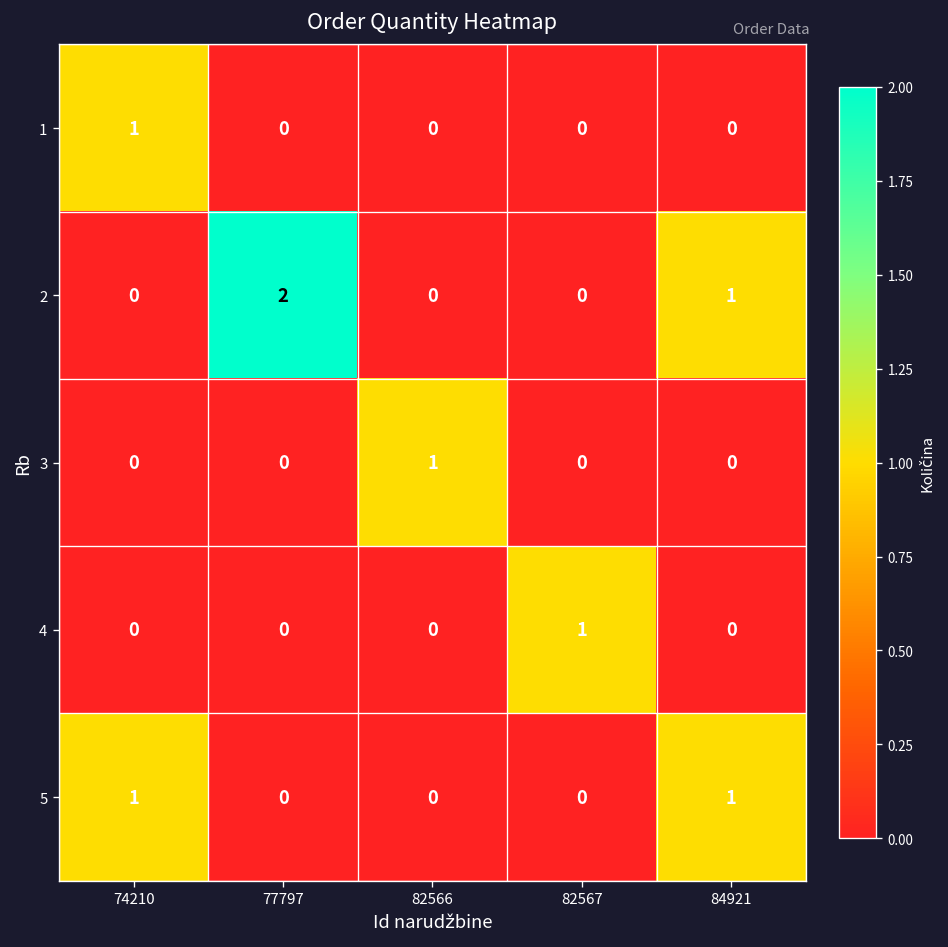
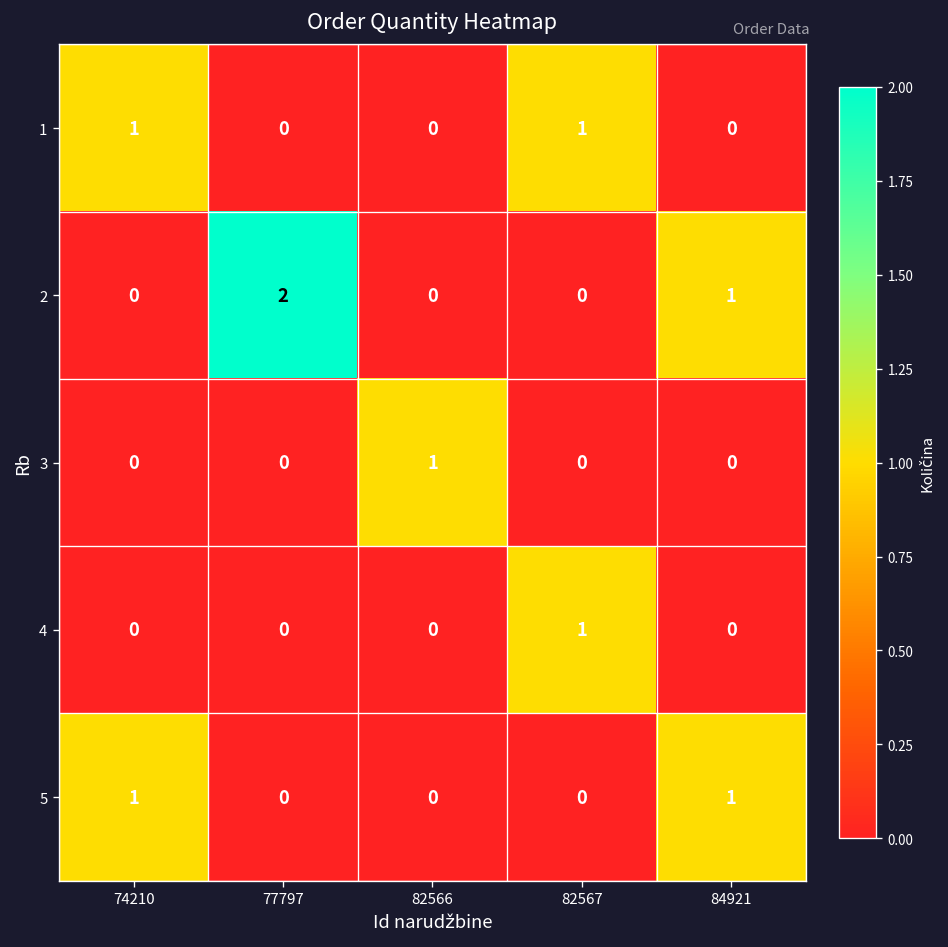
  {
    "1": {
      "74210": 1,
      "77797": 0,
      "82566": 0,
-     "82567": 0,
+     "82567": 1,
      "84921": 0
    },
    "2": {
      "74210": 0,
      "77797": 2,
      "82566": 0,
      "82567": 0,
      "84921": 1
    },
    "3": {
      "74210": 0,
      "77797": 0,
      "82566": 1,
      "82567": 0,
      "84921": 0
    },
    "4": {
      "74210": 0,
      "77797": 0,
      "82566": 0,
      "82567": 1,
      "84921": 0
    },
    "5": {
      "74210": 1,
      "77797": 0,
      "82566": 0,
      "82567": 0,
      "84921": 1
    }
  }
